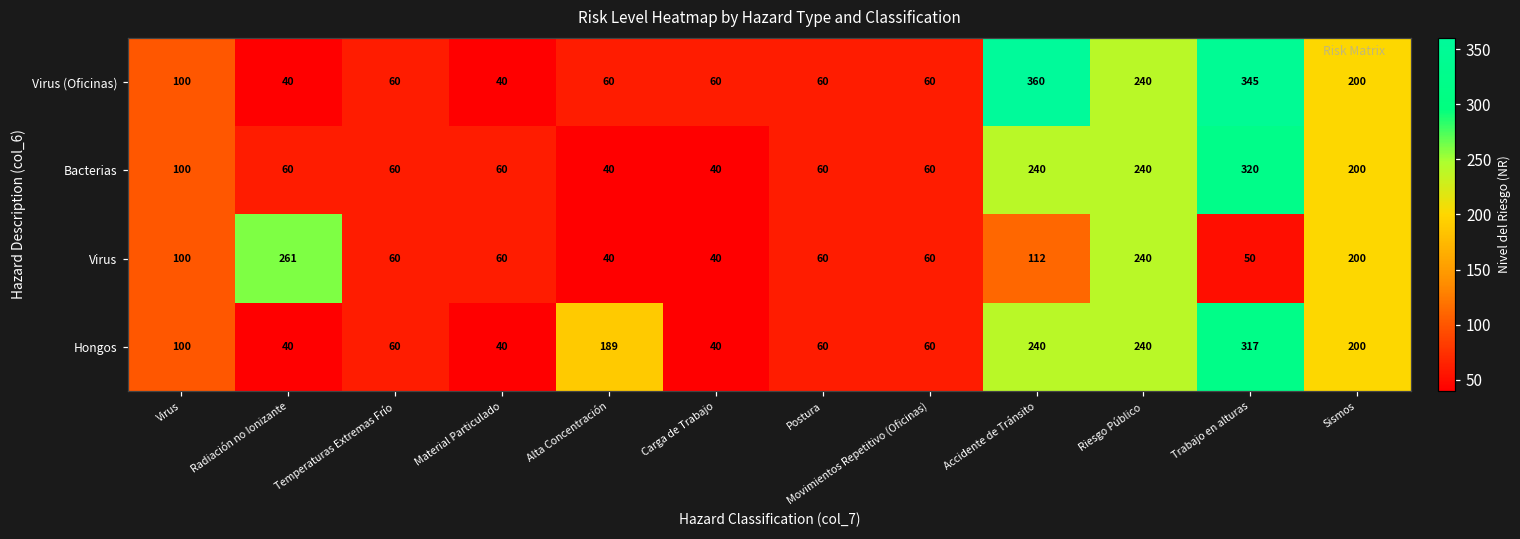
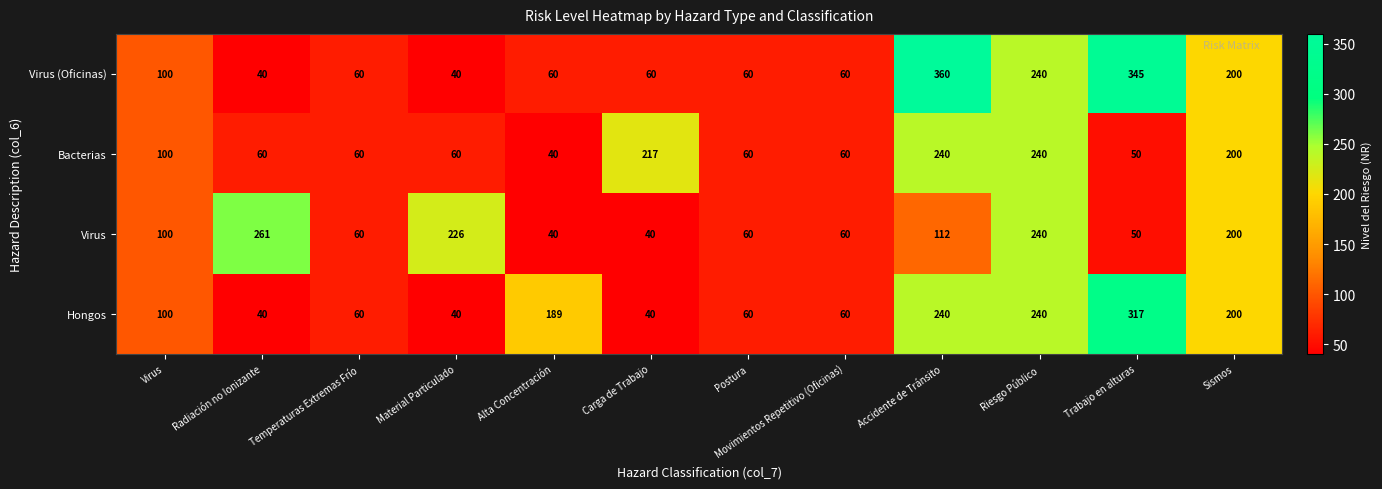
  {
    "Virus (Oficinas)": {
      "Virus": 100,
      "Radiación no Ionizante": 40,
      "Temperaturas Extremas Frío": 60,
      "Material Particulado": 40,
      "Alta Concentración": 60,
      "Carga de Trabajo": 60,
      "Postura": 60,
      "Movimientos Repetitivo (Oficinas)": 60,
      "Accidente de Tránsito": 360,
      "Riesgo Público": 240,
      "Trabajo en alturas": 345
    },
    "Bacterias": {
      "Virus": 100,
      "Radiación no Ionizante": 60,
      "Temperaturas Extremas Frío": 60,
      "Material Particulado": 60,
      "Alta Concentración": 40,
-     "Carga de Trabajo": 40,
+     "Carga de Trabajo": 217,
      "Postura": 60,
      "Movimientos Repetitivo (Oficinas)": 60,
      "Accidente de Tránsito": 240,
      "Riesgo Público": 240,
-     "Trabajo en alturas": 320,
+     "Trabajo en alturas": 50,
      "Sismos": 200
    },
    "Virus": {
      "Virus": 100,
      "Radiación no Ionizante": 261,
      "Temperaturas Extremas Frío": 60,
-     "Material Particulado": 60,
+     "Material Particulado": 226,
      "Alta Concentración": 40,
      "Carga de Trabajo": 40,
      "Postura": 60,
      "Movimientos Repetitivo (Oficinas)": 60,
      "Accidente de Tránsito": 112,
      "Riesgo Público": 240,
      "Trabajo en alturas": 50,
      "Sismos": 200
    },
    "Hongos": {
      "Virus": 100,
      "Radiación no Ionizante": 40,
      "Temperaturas Extremas Frío": 60,
      "Material Particulado": 40,
      "Alta Concentración": 189,
      "Carga de Trabajo": 40,
      "Postura": 60,
      "Movimientos Repetitivo (Oficinas)": 60,
      "Accidente de Tránsito": 240,
      "Riesgo Público": 240,
      "Trabajo en alturas": 317,
      "Sismos": 200
    }
  }
